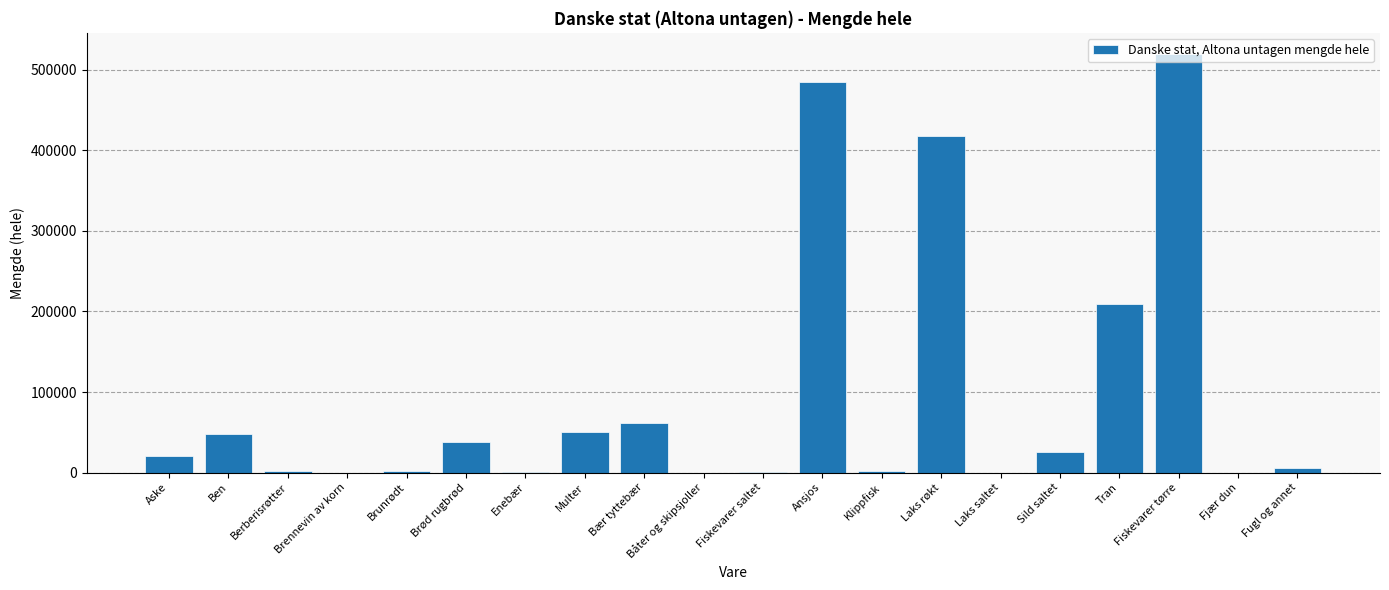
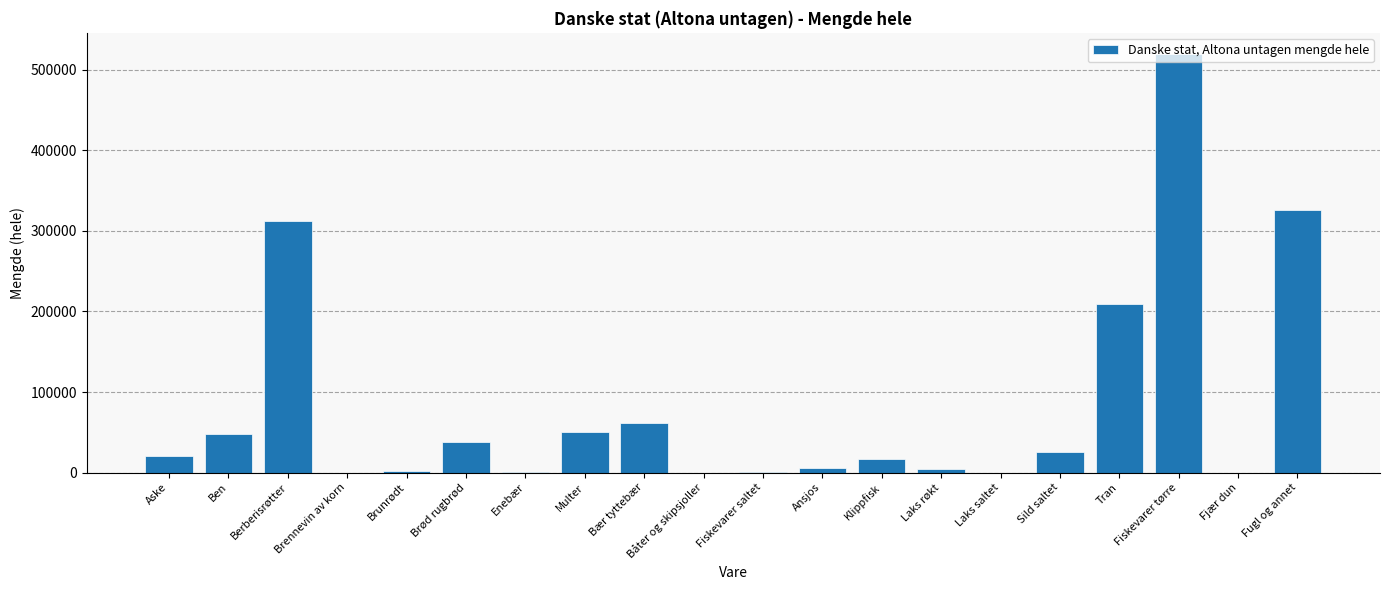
  {
    "Aske": 20000,
    "Ben": 50000,
-   "Berberisrøtter": 0,
+   "Berberisrøtter": 310000,
    "Brød rugbrød": 40000,
    "Multer": 50000,
    "Bær tyttebær": 60000,
-   "Ansjos": 490000,
-   "Klippfisk": 0,
-   "Laks røkt": 420000,
+   "Ansjos": 10000,
+   "Klippfisk": 20000,
+   "Laks røkt": 0,
    "Sild saltet": 30000,
    "Tran": 210000,
-   "Fugl og annet": 10000
+   "Fugl og annet": 330000
  }
